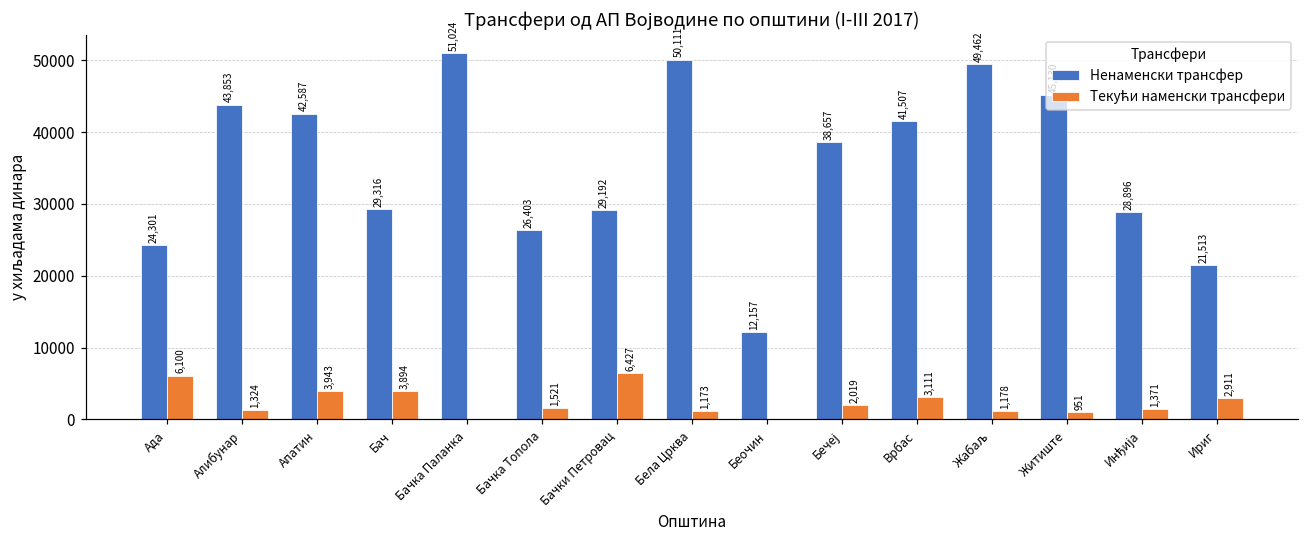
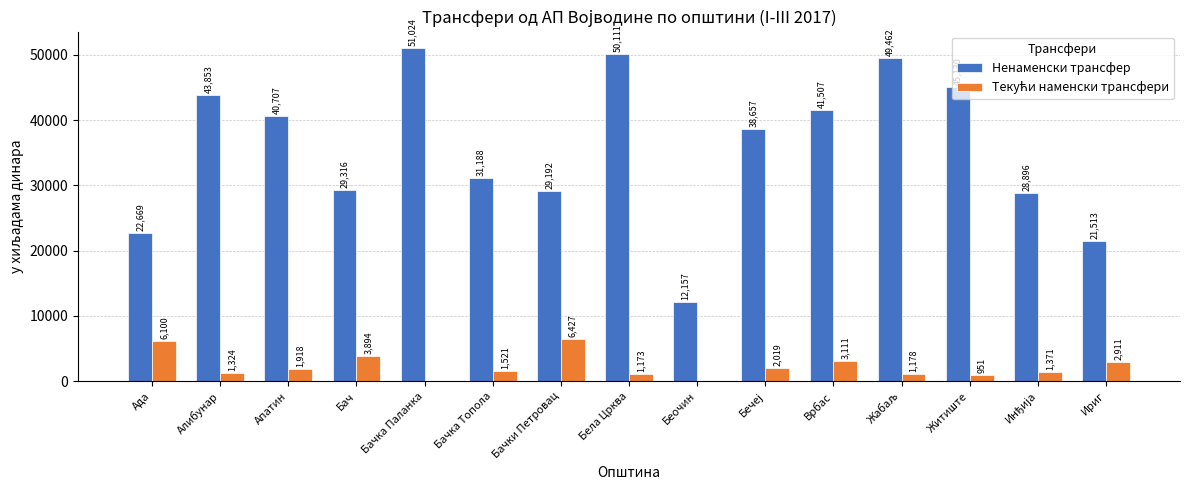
  {
    "Ненаменски трансфер": {
-     "Ада": "24,301",
+     "Ада": "22,669",
      "Алибунар": "43,853",
-     "Апатин": "42,587",
+     "Апатин": "40,707",
      "Бач": "29,316",
      "Бачка Паланка": "51,024",
-     "Бачка Топола": "26,403",
+     "Бачка Топола": "31,188",
      "Бачки Петровац": "29,192",
      "Бела Црква": "50,111",
      "Беочин": "12,157",
      "Бечеј": "38,657",
      "Врбас": "41,507",
      "Жабаљ": "49,462",
      "Инђија": "28,896",
      "Ириг": "21,513"
    },
    "Текући наменски трансфери": {
      "Ада": "6,100",
      "Алибунар": "1,324",
-     "Апатин": "3,943",
+     "Апатин": "1,918",
      "Бач": "3,894",
      "Бачка Топола": "1,521",
      "Бачки Петровац": "6,427",
      "Бела Црква": "1,173",
      "Бечеј": "2,019",
      "Врбас": "3,111",
      "Жабаљ": "1,178",
      "Житиште": "951",
      "Инђија": "1,371",
      "Ириг": "2,911"
    }
  }
